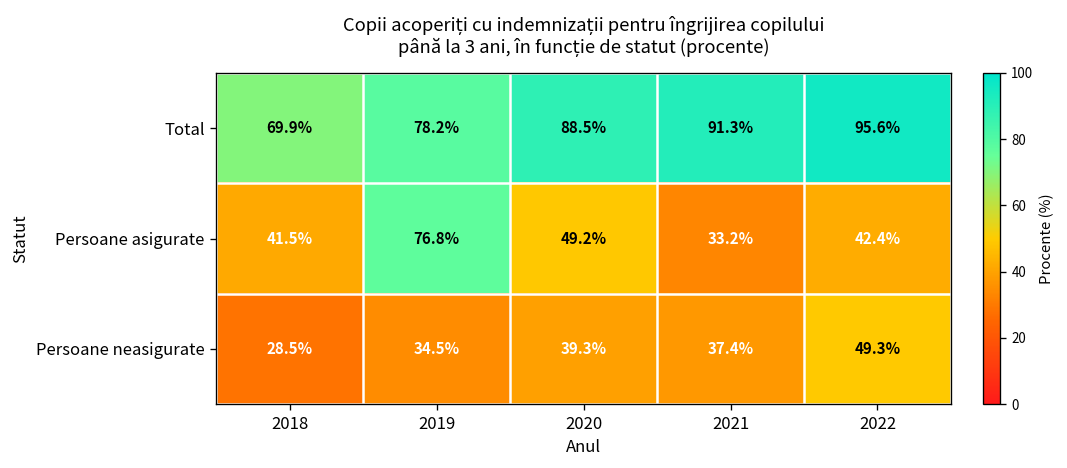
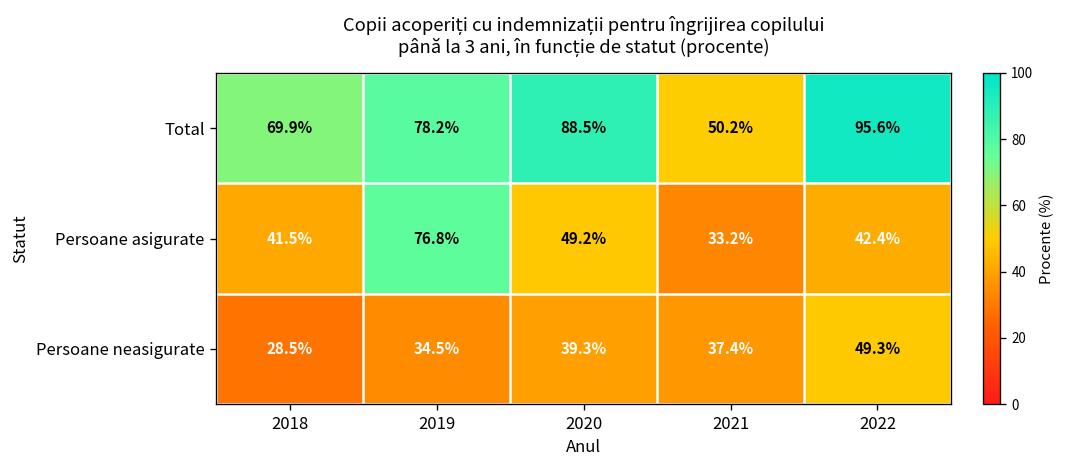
  {
    "Total": {
      "2018": "69.9%",
      "2019": "78.2%",
      "2020": "88.5%",
-     "2021": "91.3%",
+     "2021": "50.2%",
      "2022": "95.6%"
    },
    "Persoane asigurate": {
      "2018": "41.5%",
      "2019": "76.8%",
      "2020": "49.2%",
      "2021": "33.2%",
      "2022": "42.4%"
    },
    "Persoane neasigurate": {
      "2018": "28.5%",
      "2019": "34.5%",
      "2020": "39.3%",
      "2021": "37.4%",
      "2022": "49.3%"
    }
  }
